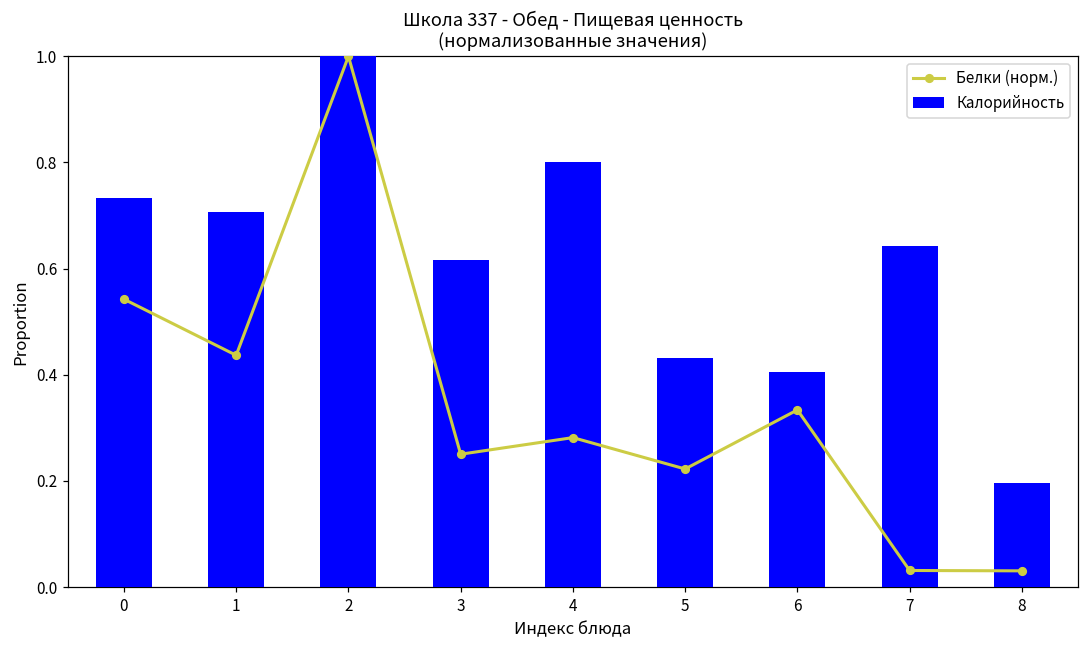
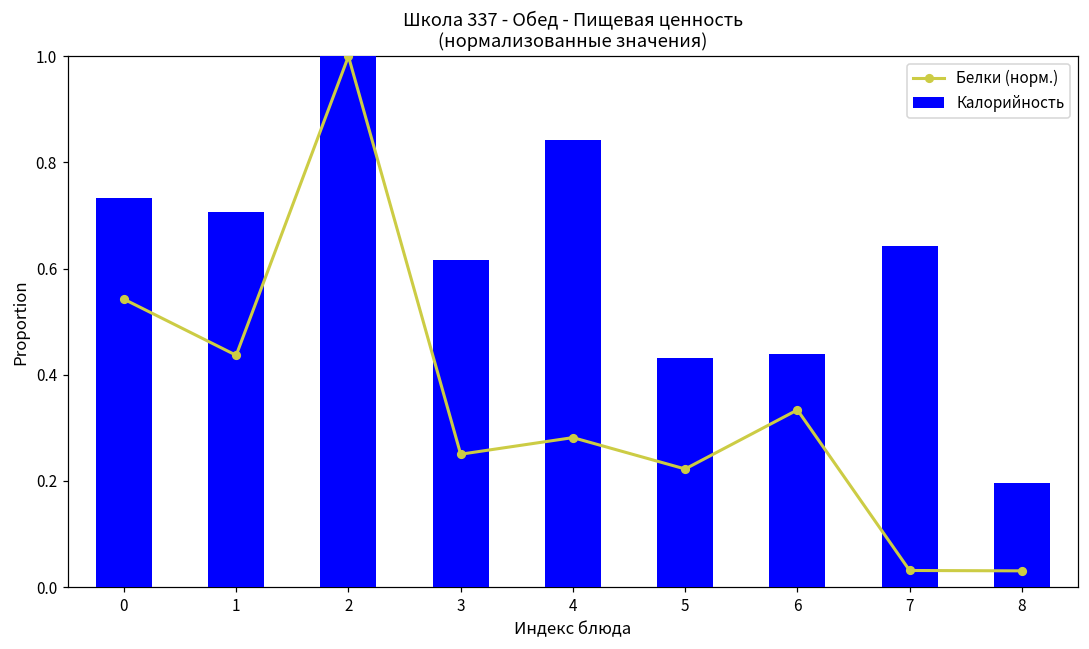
  {
    "Белки (норм.)": {
      "0": 0.54,
      "1": 0.44,
      "2": 1.00,
      "3": 0.25,
      "4": 0.28,
      "5": 0.22,
      "6": 0.33,
      "7": 0.03,
      "8": 0.03
    },
    "Калорийность": {
      "0": 0.73,
      "1": 0.71,
      "2": 1.00,
      "3": 0.62,
-     "4": 0.80,
+     "4": 0.84,
      "5": 0.43,
-     "6": 0.41,
+     "6": 0.44,
      "7": 0.64,
      "8": 0.20
    }
  }
